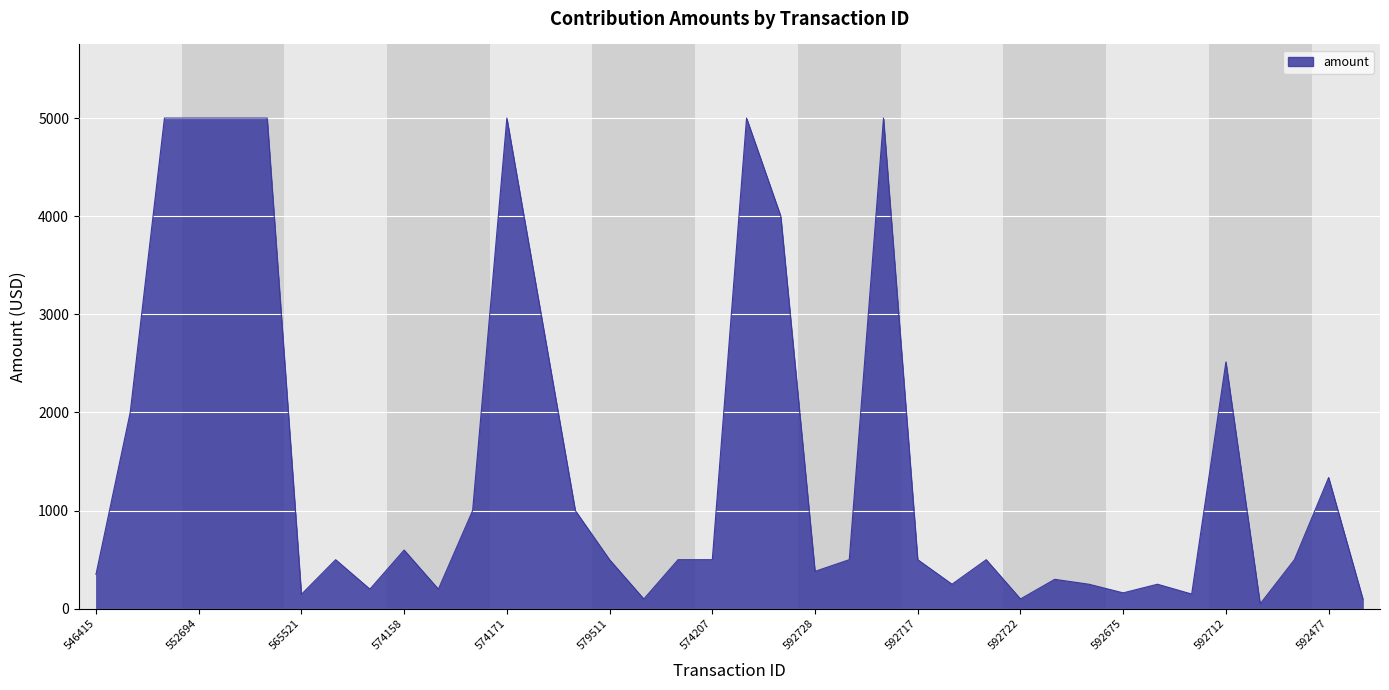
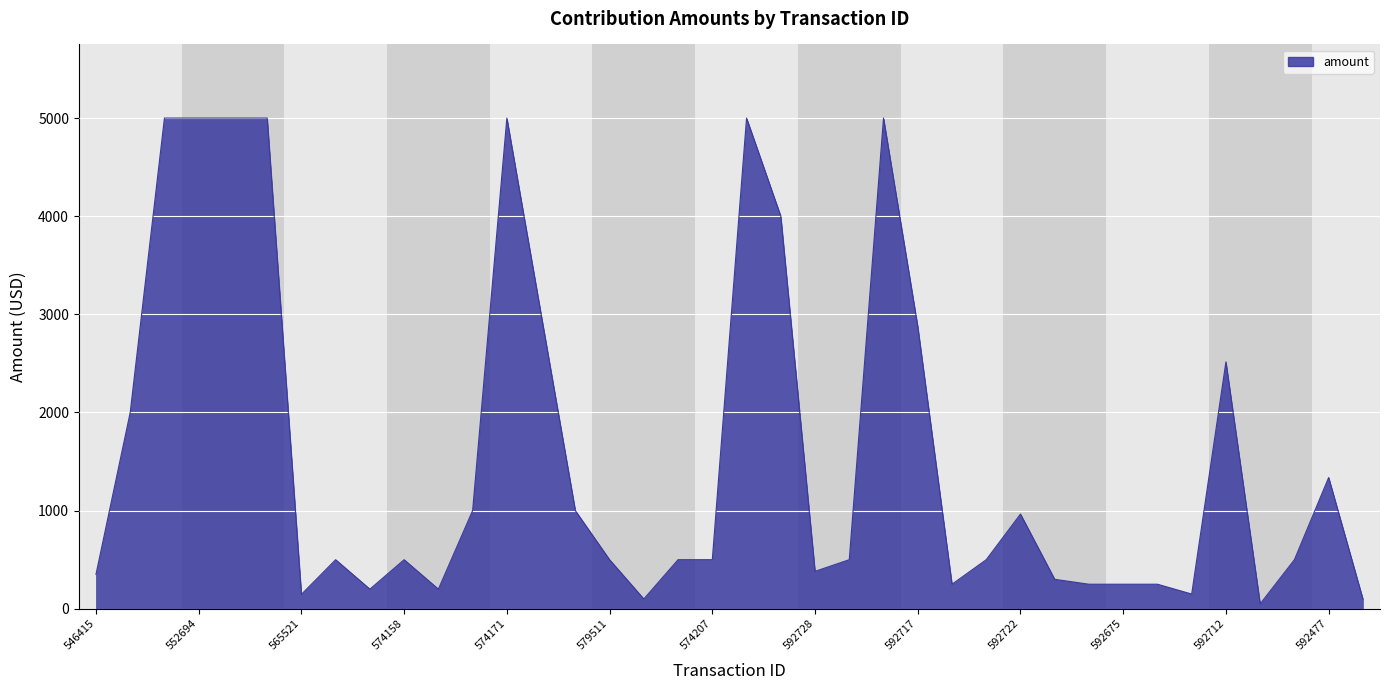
  {
    "546415": 400,
    "552694": 5000,
    "565521": 100,
-   "574158": 600,
+   "574158": 500,
    "574171": 5000,
    "579511": 500,
    "574207": 500,
    "592728": 400,
-   "592717": 500,
-   "592722": 100,
-   "592675": 200,
+   "592717": 2900,
+   "592722": 1000,
+   "592675": 300,
    "592712": 2500,
    "592477": 1300
  }
